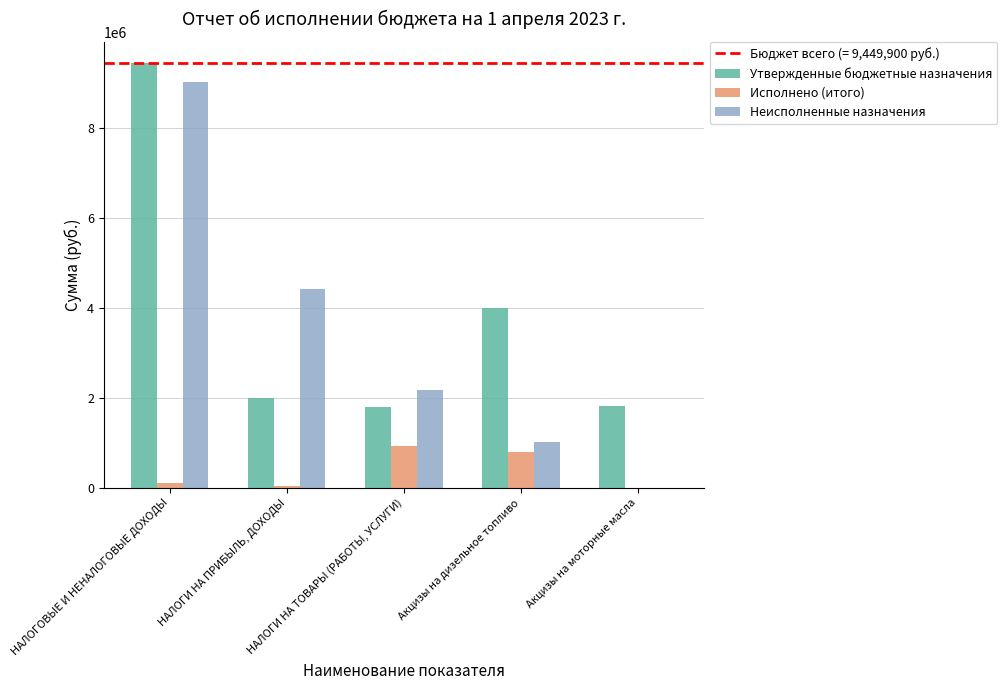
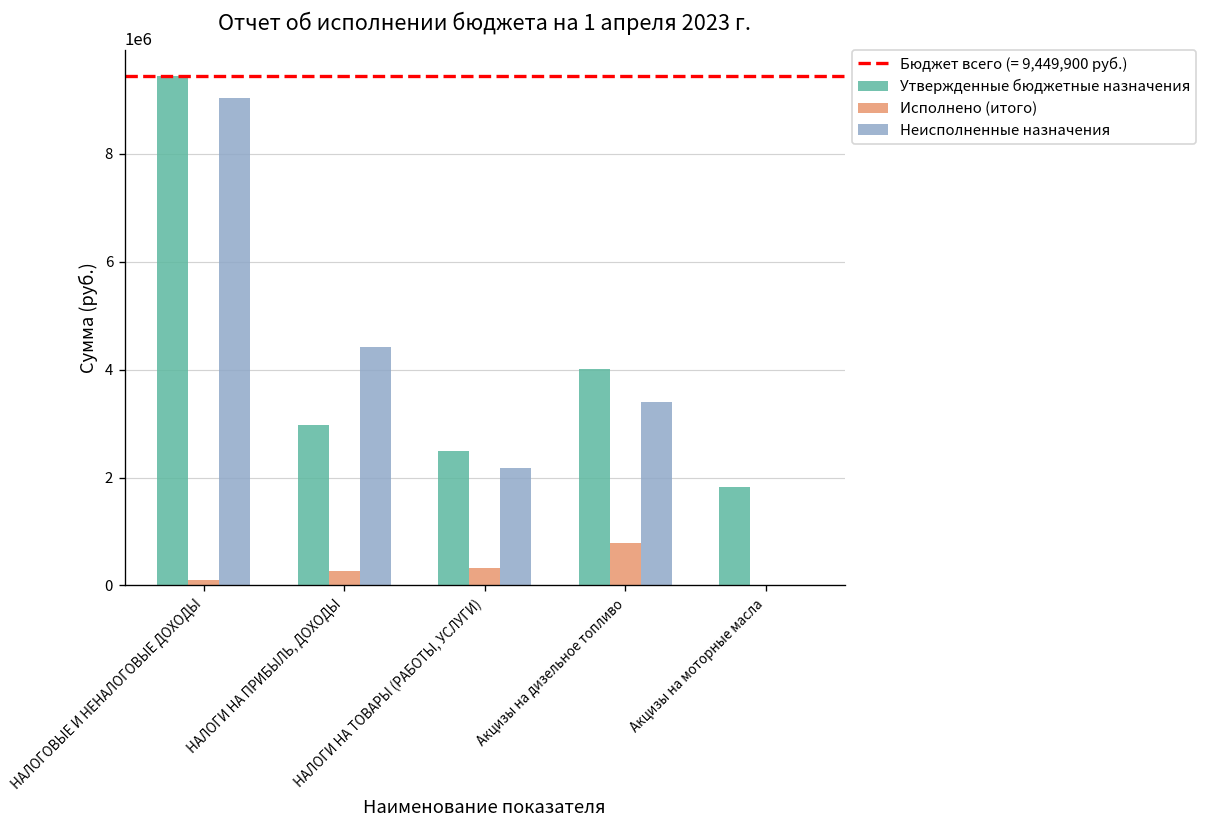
  {
    "Утвержденные бюджетные назначения": {
      "НАЛОГОВЫЕ И НЕНАЛОГОВЫЕ ДОХОДЫ": 9400000,
-     "НАЛОГИ НА ПРИБЫЛЬ, ДОХОДЫ": 2000000,
-     "НАЛОГИ НА ТОВАРЫ (РАБОТЫ, УСЛУГИ)": 1800000,
+     "НАЛОГИ НА ПРИБЫЛЬ, ДОХОДЫ": 3000000,
+     "НАЛОГИ НА ТОВАРЫ (РАБОТЫ, УСЛУГИ)": 2500000,
      "Акцизы на дизельное топливо": 4000000,
      "Акцизы на моторные масла": 1800000
    },
    "Исполнено (итого)": {
      "НАЛОГОВЫЕ И НЕНАЛОГОВЫЕ ДОХОДЫ": 100000,
-     "НАЛОГИ НА ПРИБЫЛЬ, ДОХОДЫ": 0,
-     "НАЛОГИ НА ТОВАРЫ (РАБОТЫ, УСЛУГИ)": 900000,
+     "НАЛОГИ НА ПРИБЫЛЬ, ДОХОДЫ": 300000,
+     "НАЛОГИ НА ТОВАРЫ (РАБОТЫ, УСЛУГИ)": 300000,
      "Акцизы на дизельное топливо": 800000
    },
    "Неисполненные назначения": {
      "НАЛОГОВЫЕ И НЕНАЛОГОВЫЕ ДОХОДЫ": 9000000,
      "НАЛОГИ НА ПРИБЫЛЬ, ДОХОДЫ": 4400000,
      "НАЛОГИ НА ТОВАРЫ (РАБОТЫ, УСЛУГИ)": 2200000,
-     "Акцизы на дизельное топливо": 1000000
+     "Акцизы на дизельное топливо": 3400000
    }
  }
